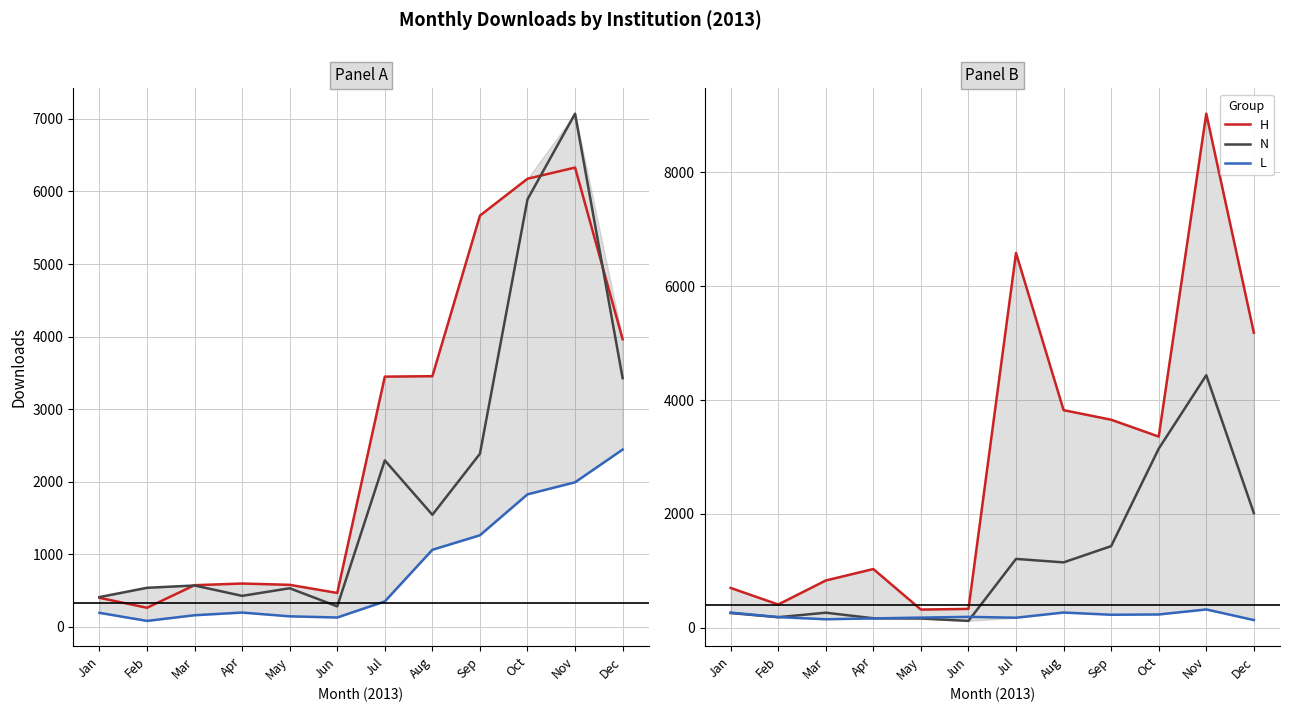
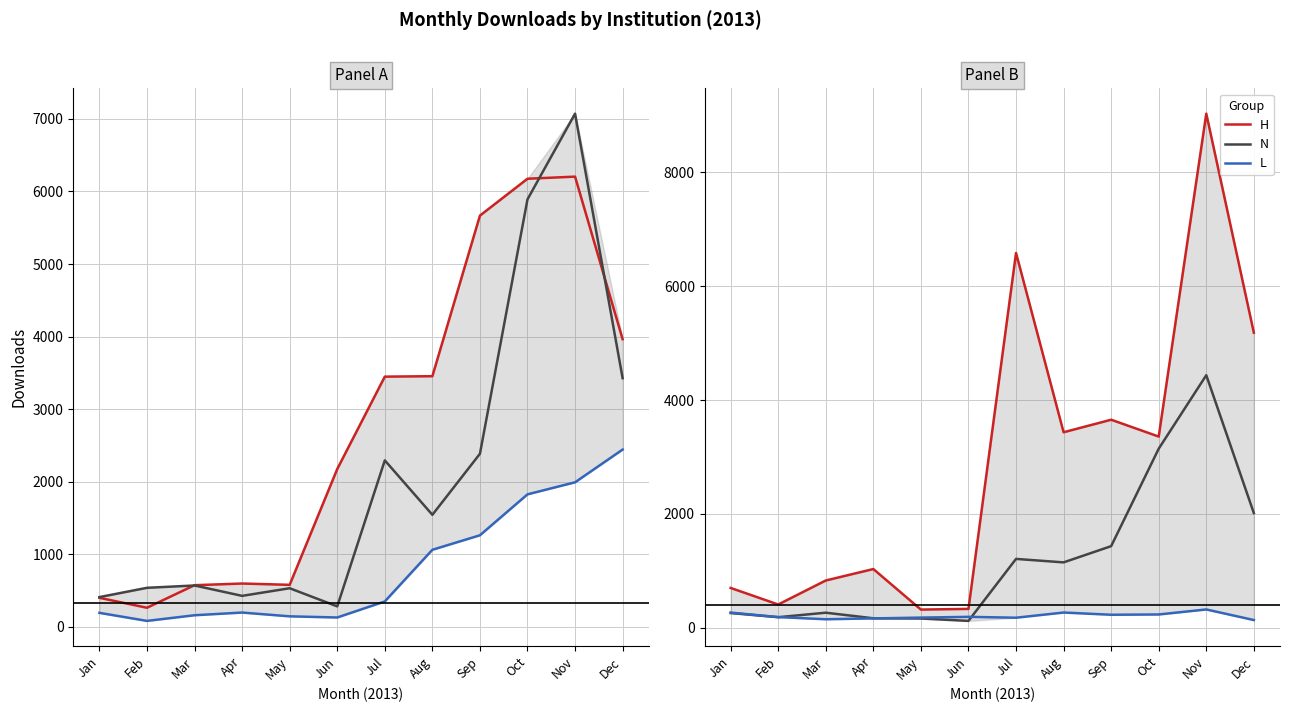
  {
    "Panel A": {
      "H": {
        "Feb": 300,
-       "Jun": 500,
-       "Nov": 6300
+       "Jun": 2200,
+       "Nov": 6200
      },
      "N": {
        "Apr": 400,
        "May": 500,
        "Jun": 300,
        "Jul": 2300,
        "Aug": 1500,
        "Sep": 2400,
        "Oct": 5900,
        "Dec": 3400
      },
      "L": {
        "Jan": 200,
        "Feb": 100,
        "Mar": 200,
        "Apr": 200,
        "May": 100,
        "Jun": 100,
        "Jul": 400,
        "Aug": 1100,
        "Sep": 1300,
        "Oct": 1800,
        "Nov": 2000,
        "Dec": 2400
      }
    },
    "Panel B": {
      "H": {
        "Jan": 700,
        "Feb": 400,
        "Mar": 800,
        "Apr": 1000,
        "May": 300,
        "Jun": 300,
        "Jul": 6600,
-       "Aug": 3800,
+       "Aug": 3400,
        "Sep": 3700,
        "Oct": 3400,
        "Nov": 9000,
        "Dec": 5200
      },
      "N": {
        "Mar": 300,
        "Jun": 100,
        "Jul": 1200,
        "Aug": 1100,
        "Sep": 1400,
        "Oct": 3100,
        "Nov": 4400,
        "Dec": 2000
      },
      "L": {
        "Mar": 100,
        "Jun": 200,
        "Jul": 200,
        "Aug": 300,
        "Sep": 200,
        "Oct": 200,
        "Nov": 300,
        "Dec": 100
      }
    }
  }
